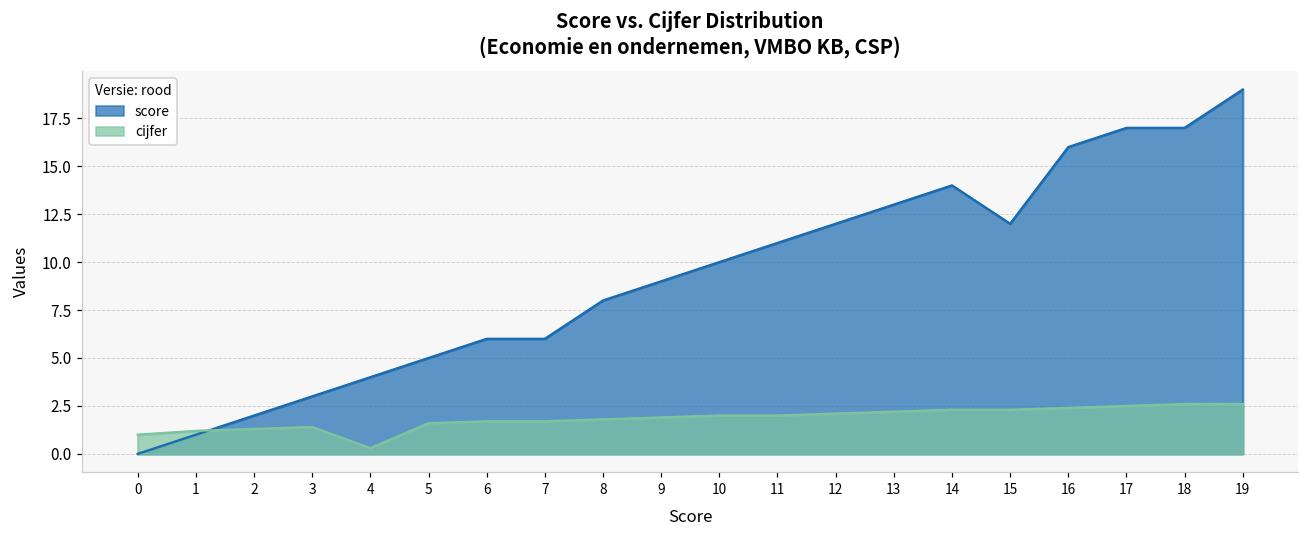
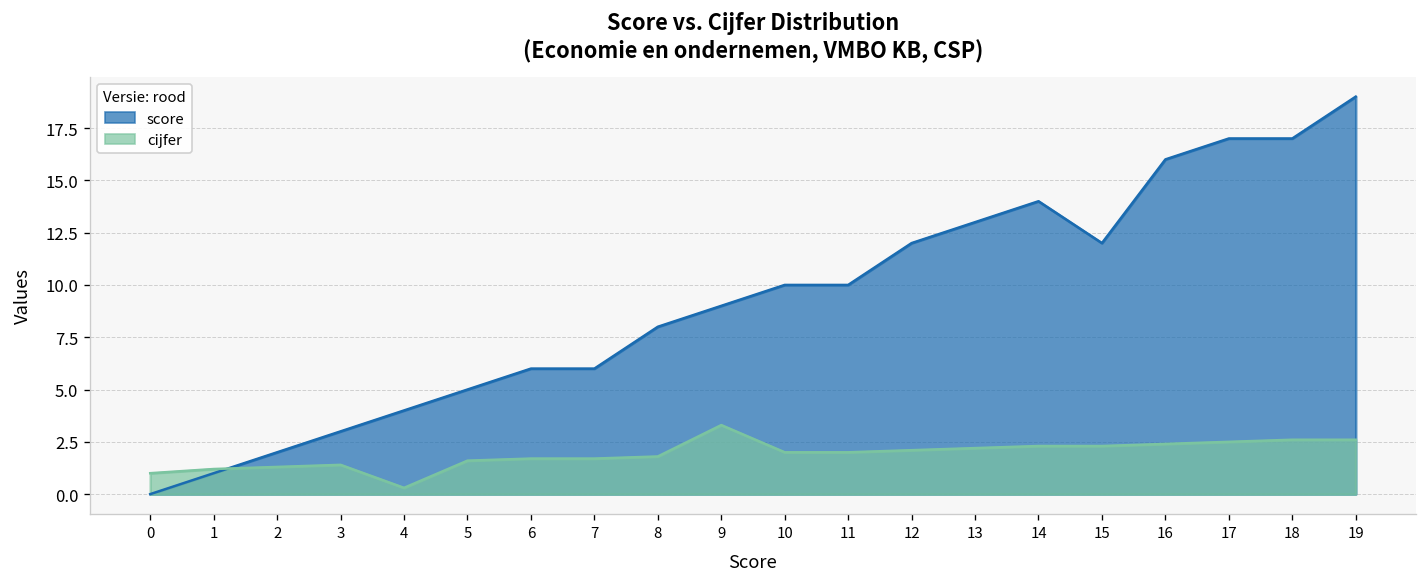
  {
    "score": {
      "0": 0,
      "1": 1,
      "2": 2,
      "3": 3,
      "4": 4,
      "5": 5,
      "6": 6,
      "7": 6,
      "8": 8,
      "9": 9,
      "10": 10,
-     "11": 11,
+     "11": 10,
      "12": 12,
      "13": 13,
      "14": 14,
      "15": 12,
      "16": 16,
      "17": 17,
      "18": 17,
      "19": 19
    },
    "cijfer": {
      "0": 1.0,
      "1": 1.2,
      "2": 1.3,
      "3": 1.4,
      "4": 0.3,
      "5": 1.6,
      "6": 1.7,
      "7": 1.7,
      "8": 1.8,
-     "9": 1.9,
+     "9": 3.3,
      "10": 2.0,
      "11": 2.0,
      "12": 2.1,
      "13": 2.2,
      "14": 2.3,
      "15": 2.3,
      "16": 2.4,
      "17": 2.5,
      "18": 2.6,
      "19": 2.6
    }
  }
